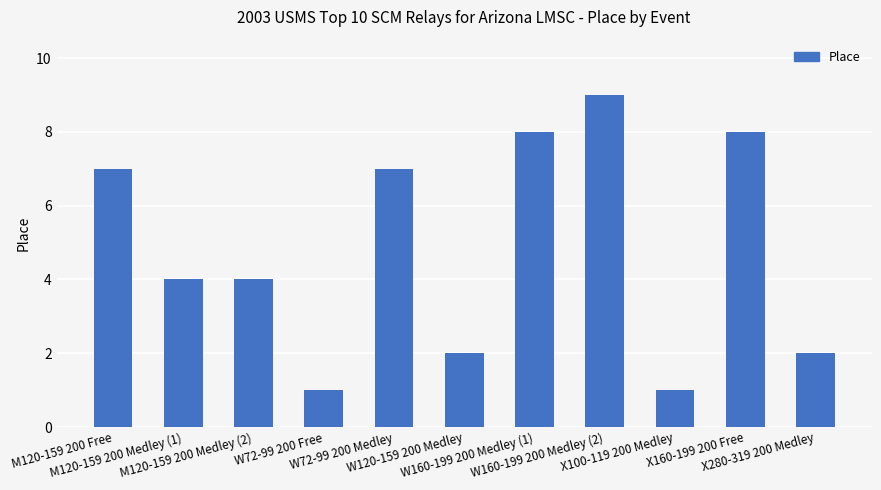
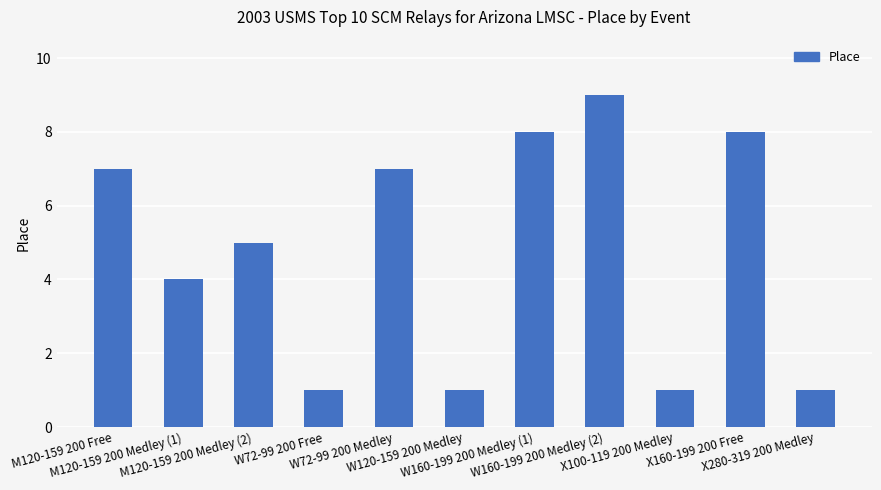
  {
    "M120-159 200 Free": 7,
    "M120-159 200 Medley (1)": 4,
-   "M120-159 200 Medley (2)": 4,
+   "M120-159 200 Medley (2)": 5,
    "W72-99 200 Free": 1,
    "W72-99 200 Medley": 7,
-   "W120-159 200 Medley": 2,
+   "W120-159 200 Medley": 1,
    "W160-199 200 Medley (1)": 8,
    "W160-199 200 Medley (2)": 9,
    "X100-119 200 Medley": 1,
    "X160-199 200 Free": 8,
-   "X280-319 200 Medley": 2
+   "X280-319 200 Medley": 1
  }
